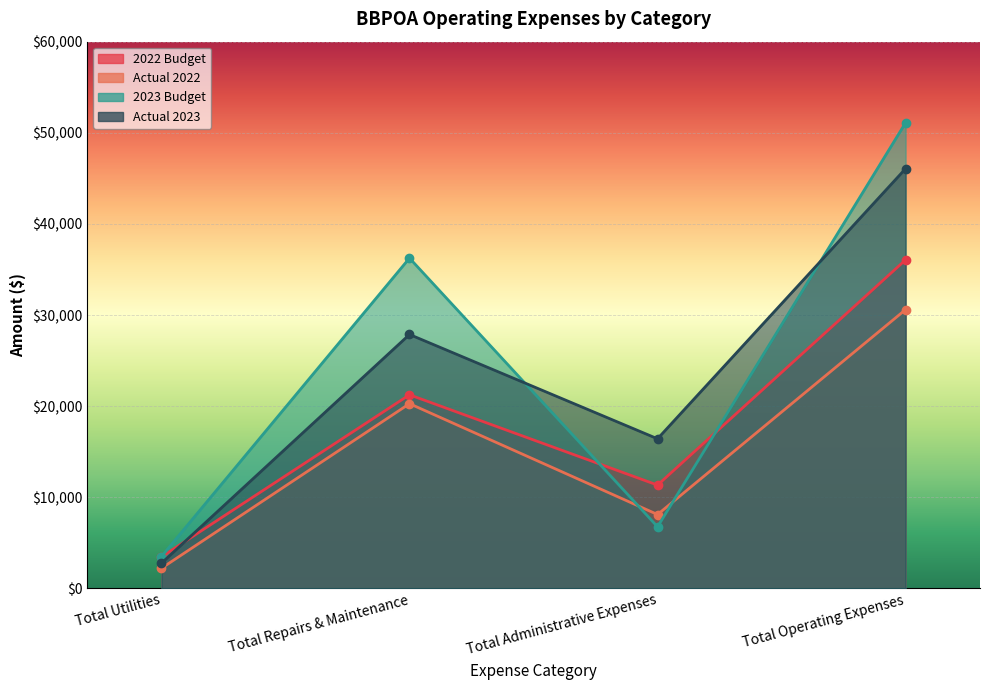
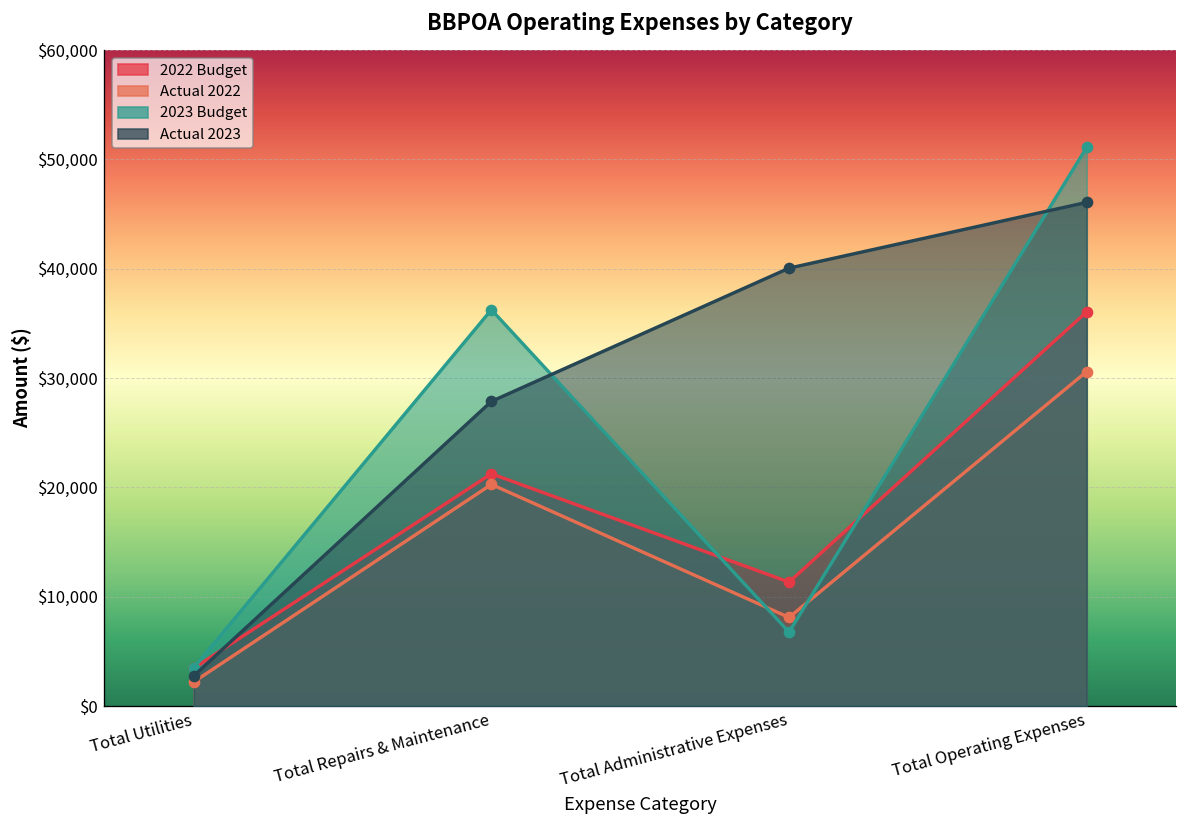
  {
    "2023 Budget": {
      "Total Repairs & Maintenance": "$36,000",
      "Total Administrative Expenses": "$7,000",
      "Total Operating Expenses": "$51,000"
    },
    "Actual 2023": {
      "Total Utilities": "$3,000",
      "Total Repairs & Maintenance": "$28,000",
-     "Total Administrative Expenses": "$16,000",
+     "Total Administrative Expenses": "$40,000",
      "Total Operating Expenses": "$46,000"
    }
  }
